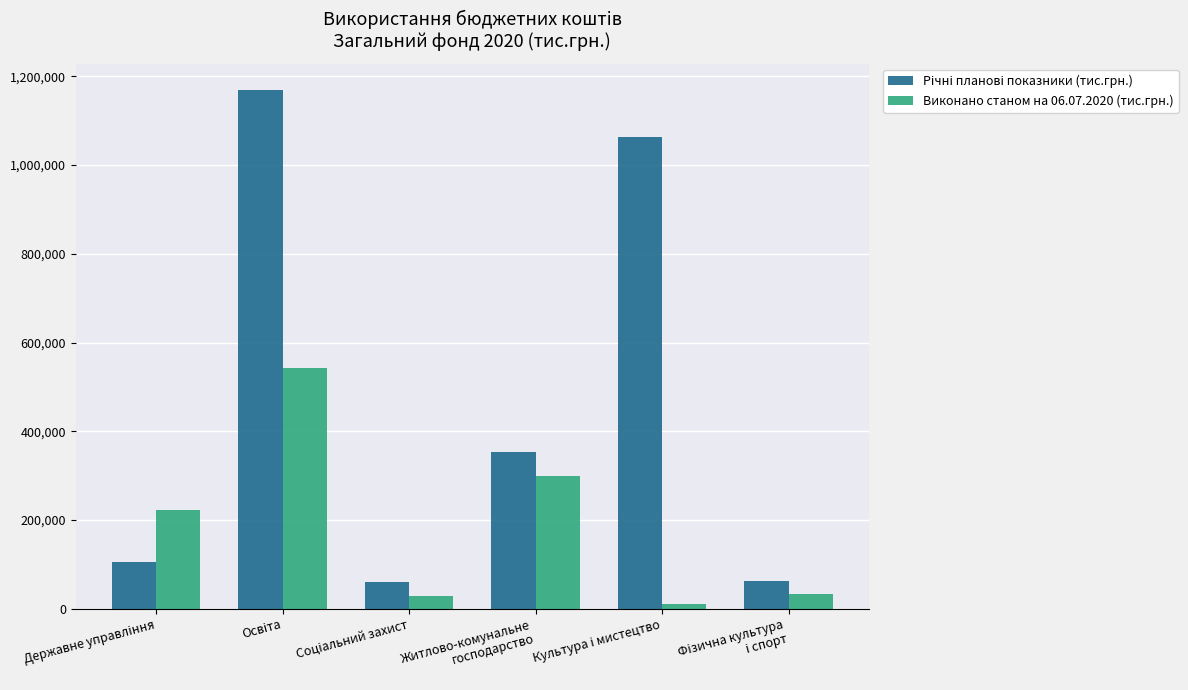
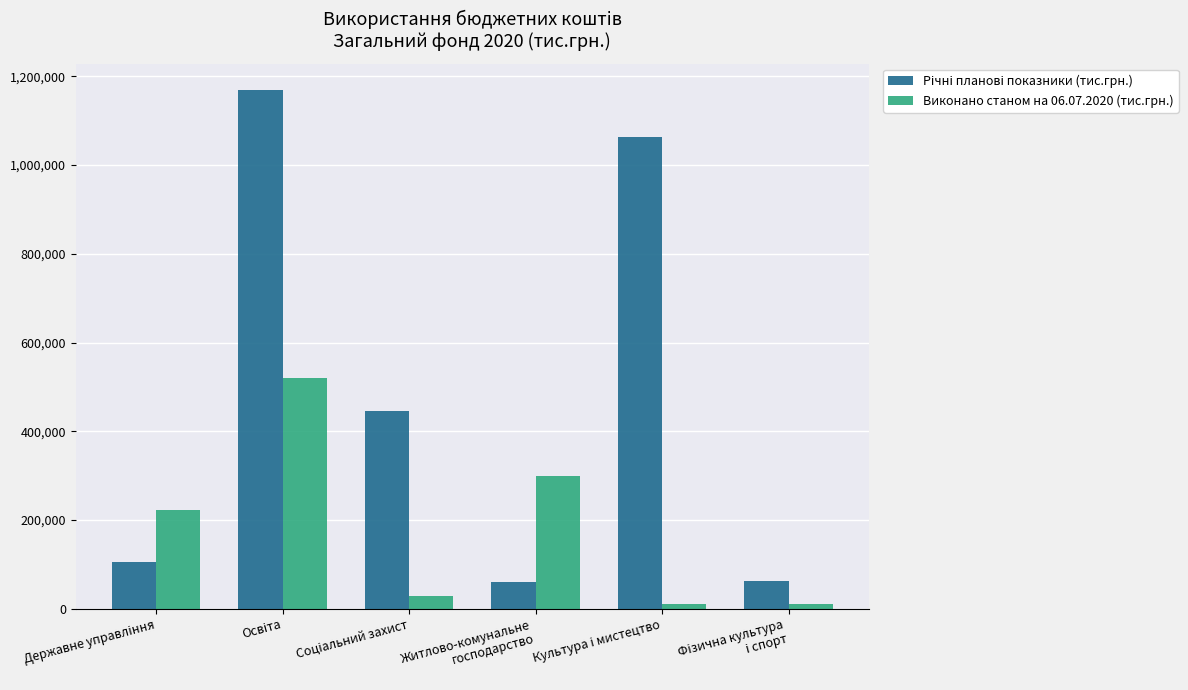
  {
    "Річні планові показники (тис.грн.)": {
      "Державне управління": "110,000",
      "Освіта": "1,170,000",
-     "Соціальний захист": "60,000",
-     "Житлово-комунальне господарство": "350,000",
+     "Соціальний захист": "450,000",
+     "Житлово-комунальне господарство": "60,000",
      "Культура і мистецтво": "1,060,000",
      "Фізична культура і спорт": "60,000"
    },
    "Виконано станом на 06.07.2020 (тис.грн.)": {
      "Державне управління": "220,000",
-     "Освіта": "540,000",
+     "Освіта": "520,000",
      "Соціальний захист": "30,000",
      "Житлово-комунальне господарство": "300,000",
      "Культура і мистецтво": "10,000",
-     "Фізична культура і спорт": "30,000"
+     "Фізична культура і спорт": "10,000"
    }
  }
